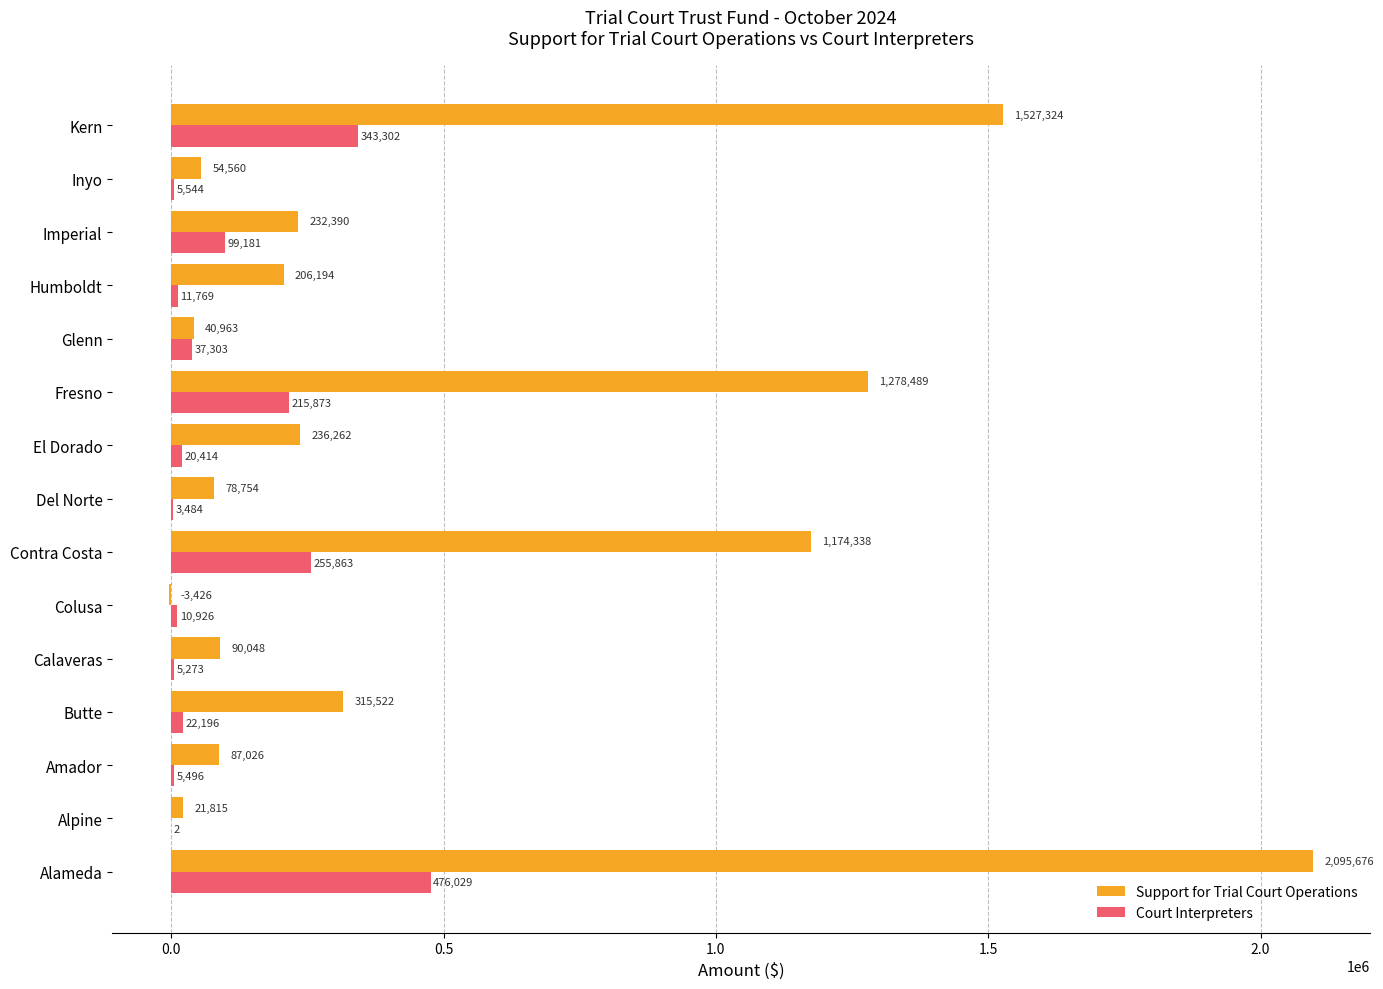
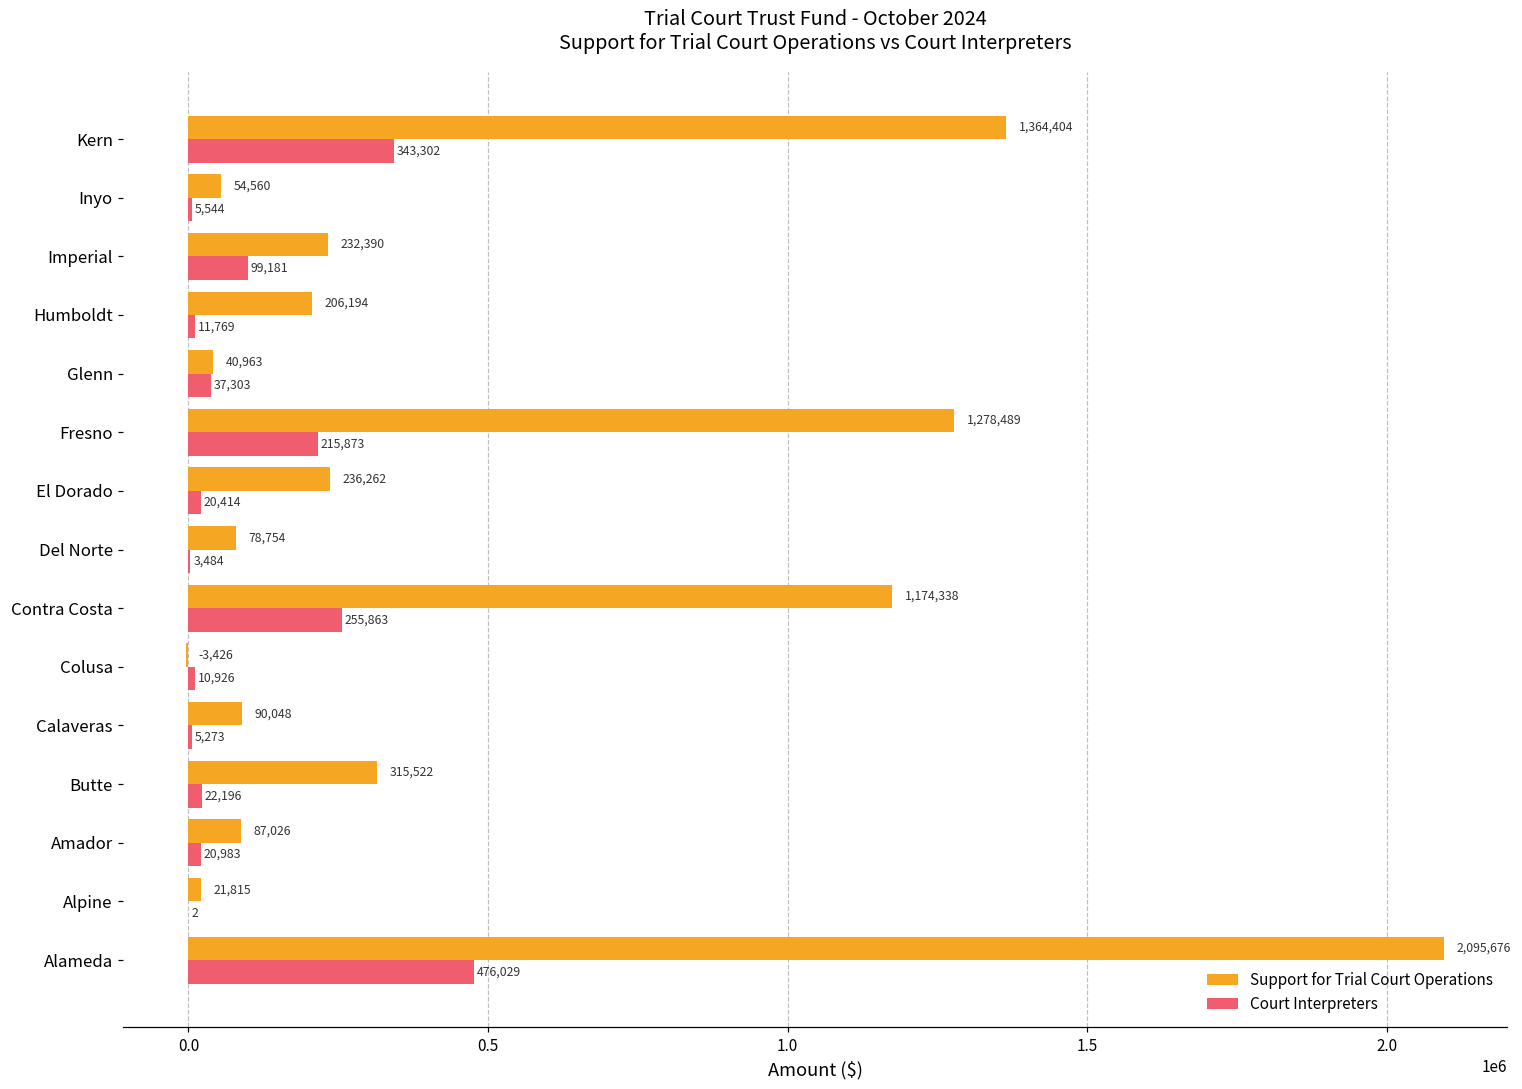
  {
    "Support for Trial Court Operations": {
-     "Kern": "1,527,324",
+     "Kern": "1,364,404",
      "Inyo": "54,560",
      "Imperial": "232,390",
      "Humboldt": "206,194",
      "Glenn": "40,963",
      "Fresno": "1,278,489",
      "El Dorado": "236,262",
      "Del Norte": "78,754",
      "Contra Costa": "1,174,338",
      "Colusa": "-3,426",
      "Calaveras": "90,048",
      "Butte": "315,522",
      "Amador": "87,026",
      "Alpine": "21,815",
      "Alameda": "2,095,676"
    },
    "Court Interpreters": {
      "Kern": "343,302",
      "Inyo": "5,544",
      "Imperial": "99,181",
      "Humboldt": "11,769",
      "Glenn": "37,303",
      "Fresno": "215,873",
      "El Dorado": "20,414",
      "Del Norte": "3,484",
      "Contra Costa": "255,863",
      "Colusa": "10,926",
      "Calaveras": "5,273",
      "Butte": "22,196",
-     "Amador": "5,496",
+     "Amador": "20,983",
      "Alpine": "2",
      "Alameda": "476,029"
    }
  }
